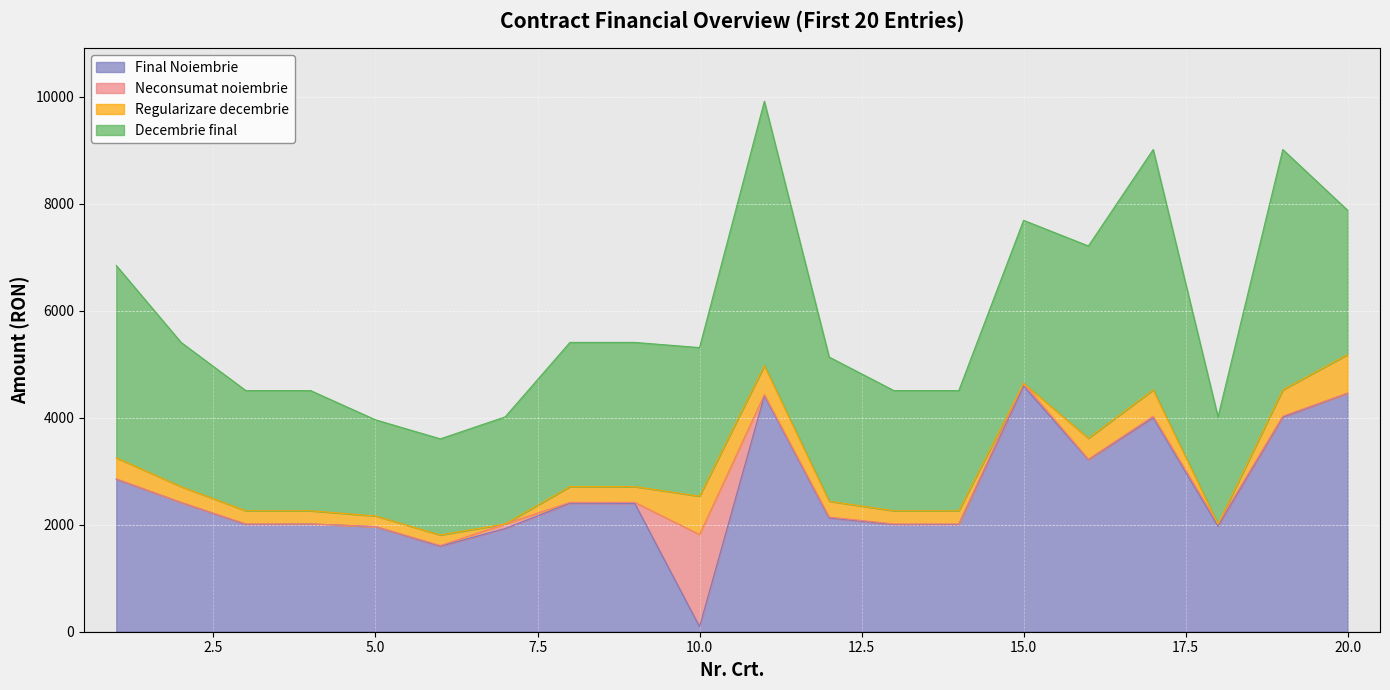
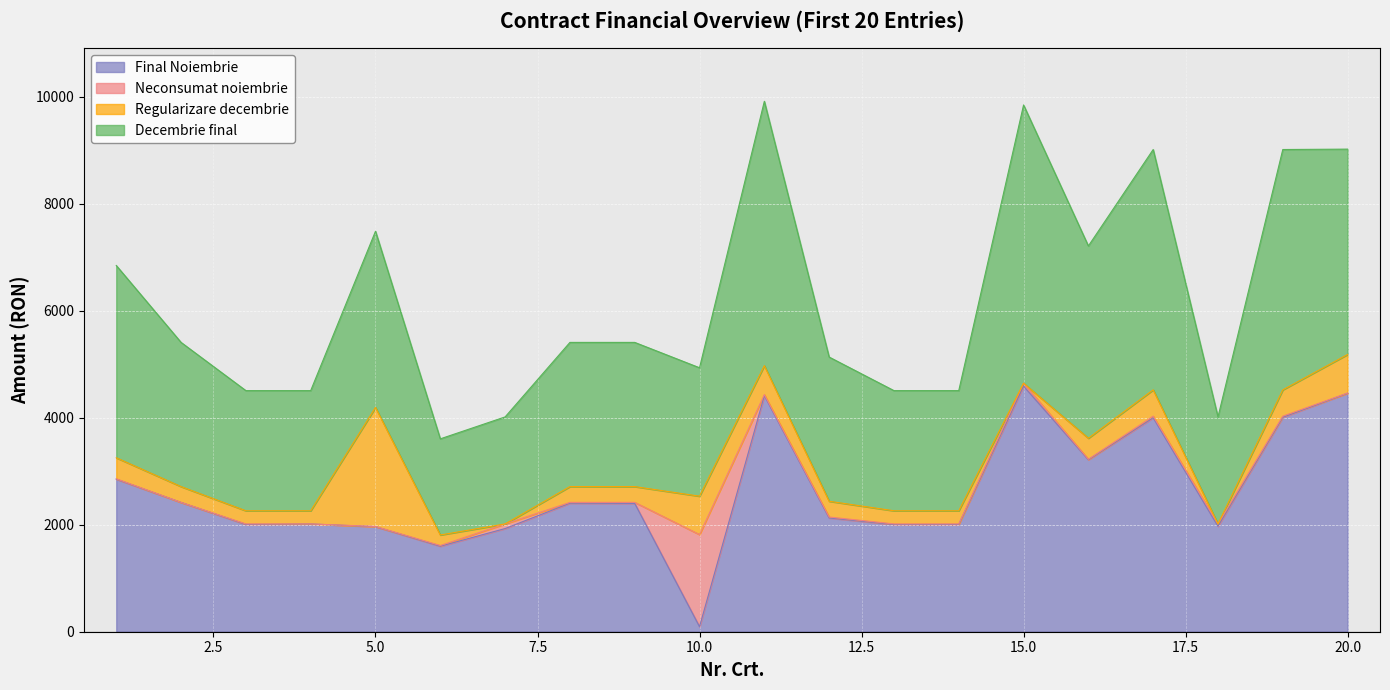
  {
    "Final Noiembrie": {
      "10.0": 100,
      "15.0": 4600
    },
    "Neconsumat noiembrie": {
      "10.0": 1700
    },
    "Regularizare decembrie": {
-     "5.0": 200,
+     "5.0": 2200,
      "10.0": 700,
      "20.0": 700
    },
    "Decembrie final": {
-     "5.0": 1800,
-     "10.0": 2800,
-     "15.0": 3000,
-     "20.0": 2700
+     "5.0": 3300,
+     "10.0": 2400,
+     "15.0": 5200,
+     "20.0": 3800
    }
  }
